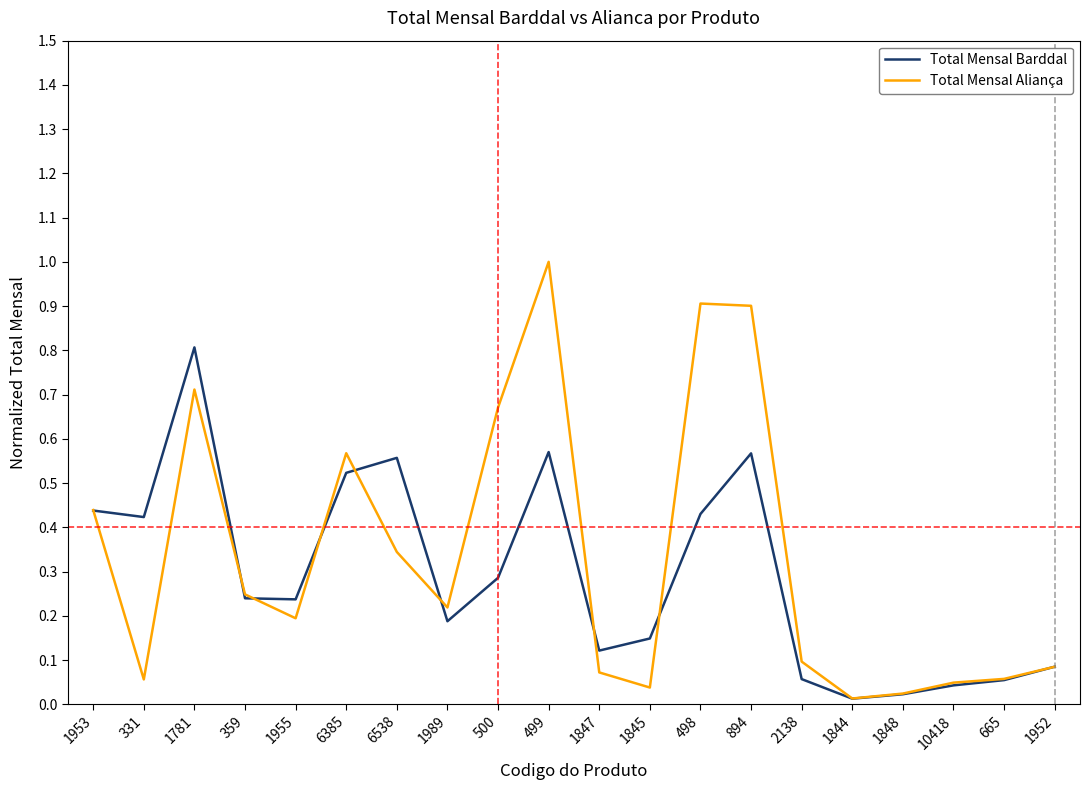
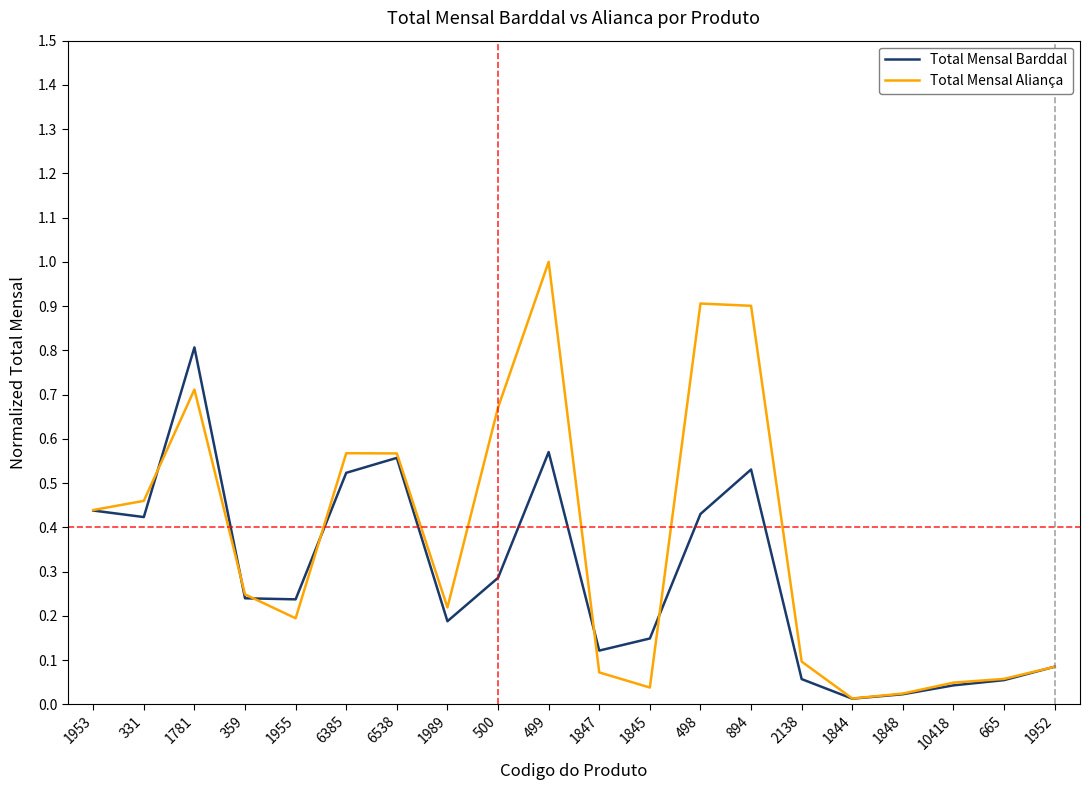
  {
    "Total Mensal Barddal": {
      "331": 0.42,
      "1781": 0.81,
      "359": 0.24,
      "1955": 0.24,
      "6385": 0.52,
      "6538": 0.56,
      "1989": 0.19,
      "500": 0.29,
      "499": 0.57,
      "1847": 0.12,
      "1845": 0.15,
      "498": 0.43,
-     "894": 0.57,
+     "894": 0.53,
      "2138": 0.06,
      "10418": 0.04
    },
    "Total Mensal Aliança": {
-     "331": 0.06,
+     "331": 0.46,
      "1781": 0.71,
      "359": 0.25,
      "1955": 0.19,
      "6385": 0.57,
-     "6538": 0.34,
+     "6538": 0.57,
      "1989": 0.22,
      "500": 0.67,
      "499": 1.00,
      "1847": 0.07,
      "1845": 0.04,
      "498": 0.91,
      "894": 0.90,
      "2138": 0.10,
      "10418": 0.05
    }
  }
